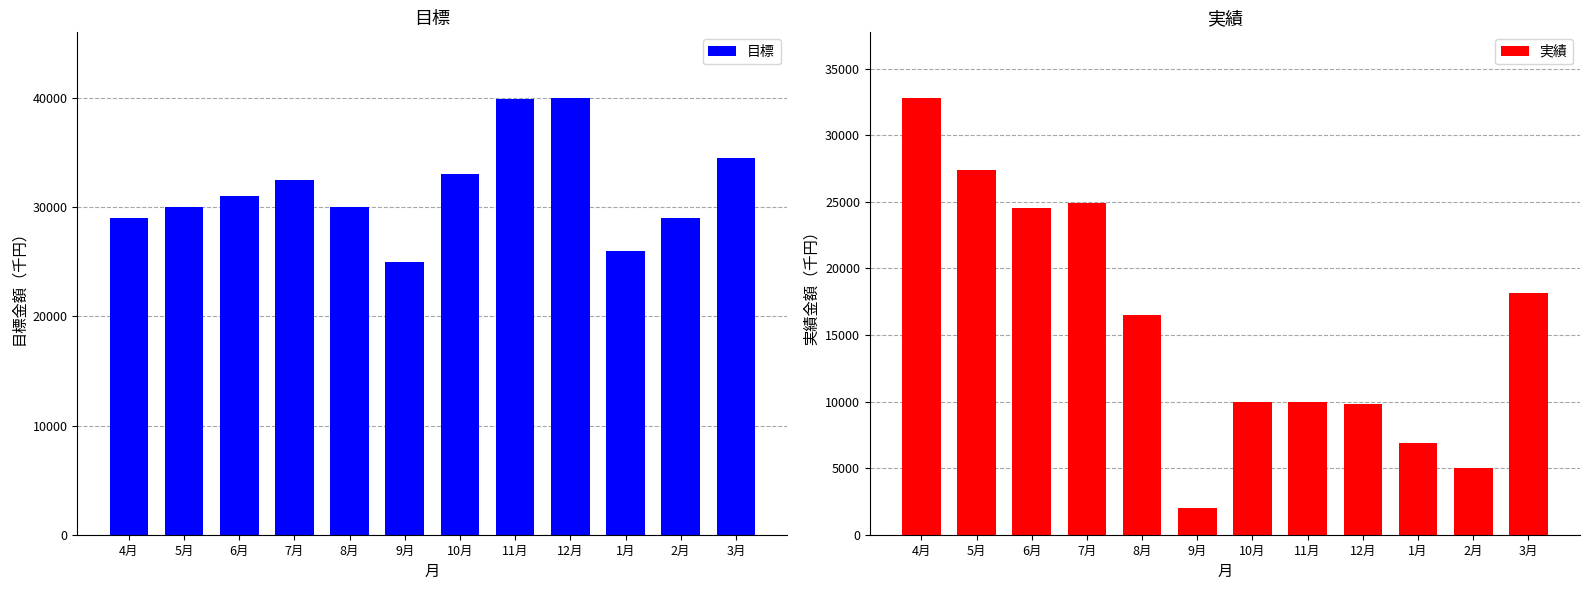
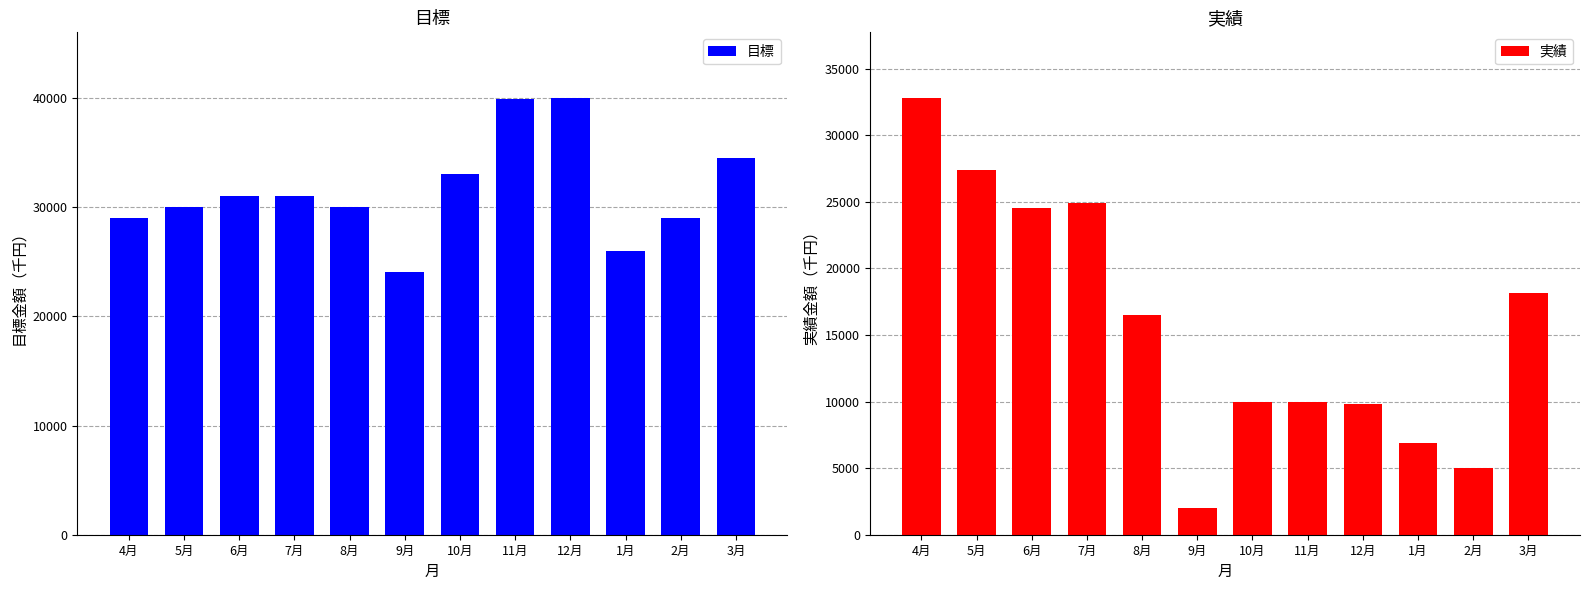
  {
    "目標": {
      "4月": 29000,
      "5月": 30000,
      "6月": 31000,
-     "7月": 32500,
+     "7月": 31000,
      "8月": 30000,
-     "9月": 25000,
+     "9月": 24000,
      "10月": 33000,
      "11月": 39900,
      "12月": 40000,
      "1月": 26000,
      "2月": 29000,
      "3月": 34500
    },
    "実績": {
      "4月": 32800,
      "5月": 27400,
      "6月": 24500,
      "7月": 24900,
      "8月": 16500,
      "9月": 2000,
      "10月": 10000,
      "11月": 10000,
      "12月": 9800,
      "1月": 6900,
      "2月": 5000,
      "3月": 18100
    }
  }
